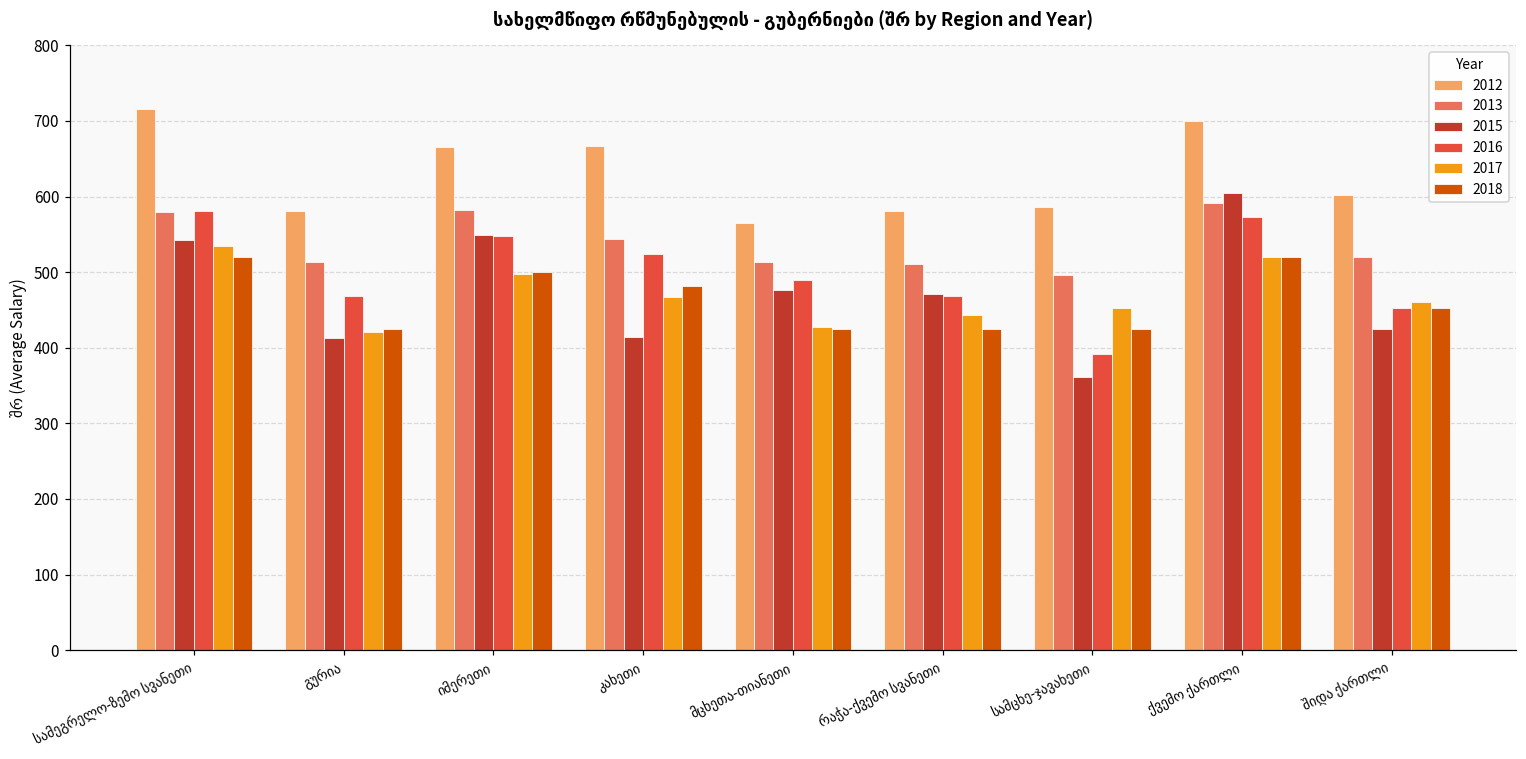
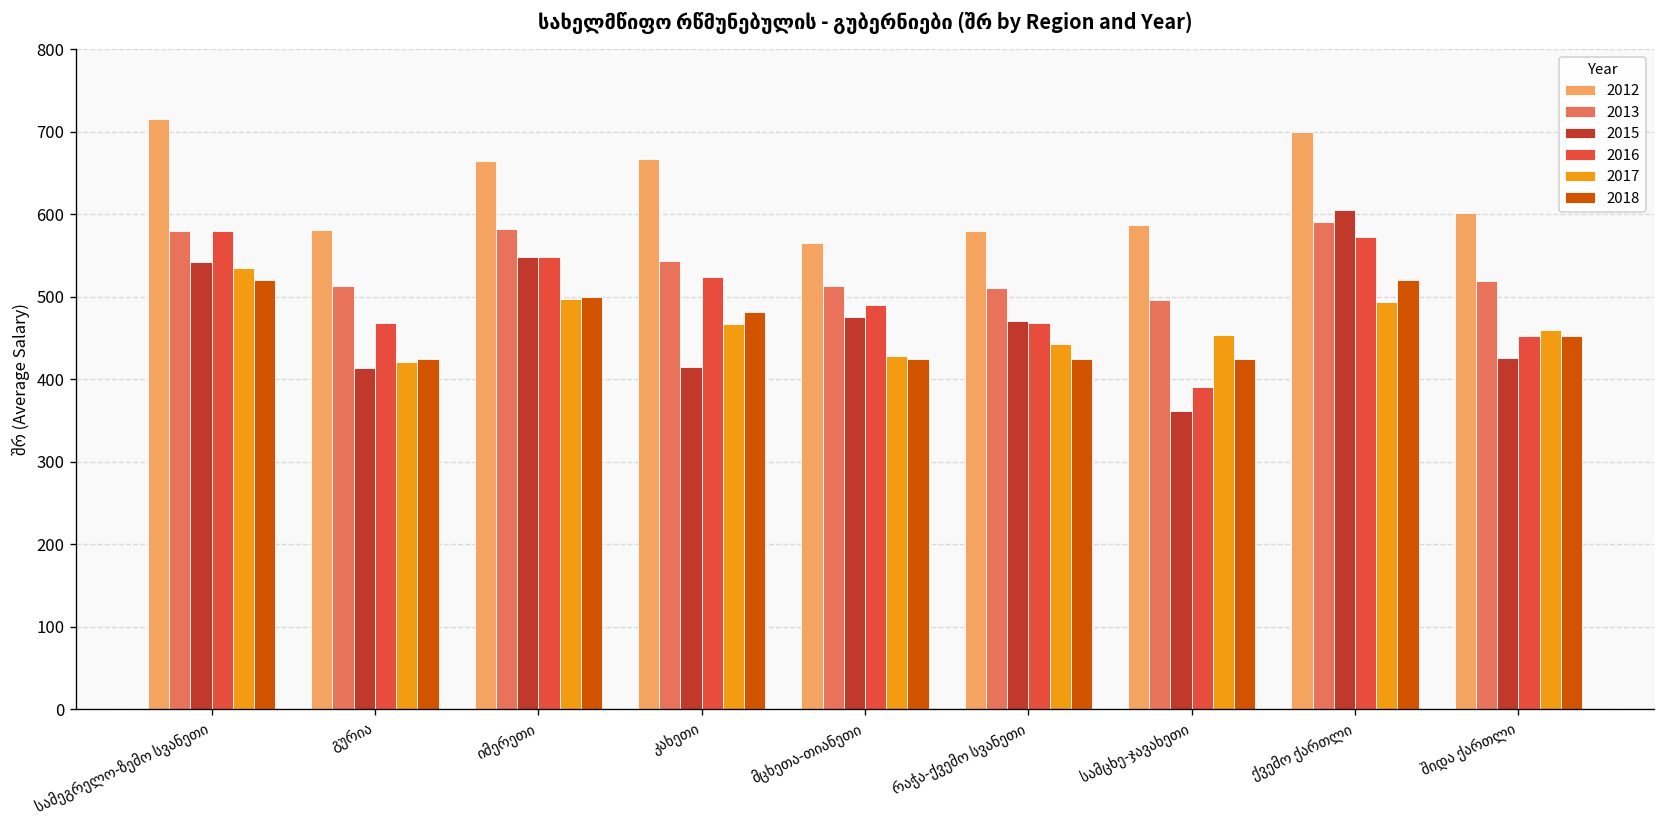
  {
    "2017": {
      "სამეგრელო-ზემო სვანეთი": 530,
      "გურია": 420,
      "იმერეთი": 500,
      "კახეთი": 470,
      "მცხეთა-თიანეთი": 430,
      "რაჭა-ქვემო სვანეთი": 440,
      "სამცხე-ჯავახეთი": 450,
-     "ქვემო ქართლი": 520,
+     "ქვემო ქართლი": 490,
      "შიდა ქართლი": 460
    }
  }
